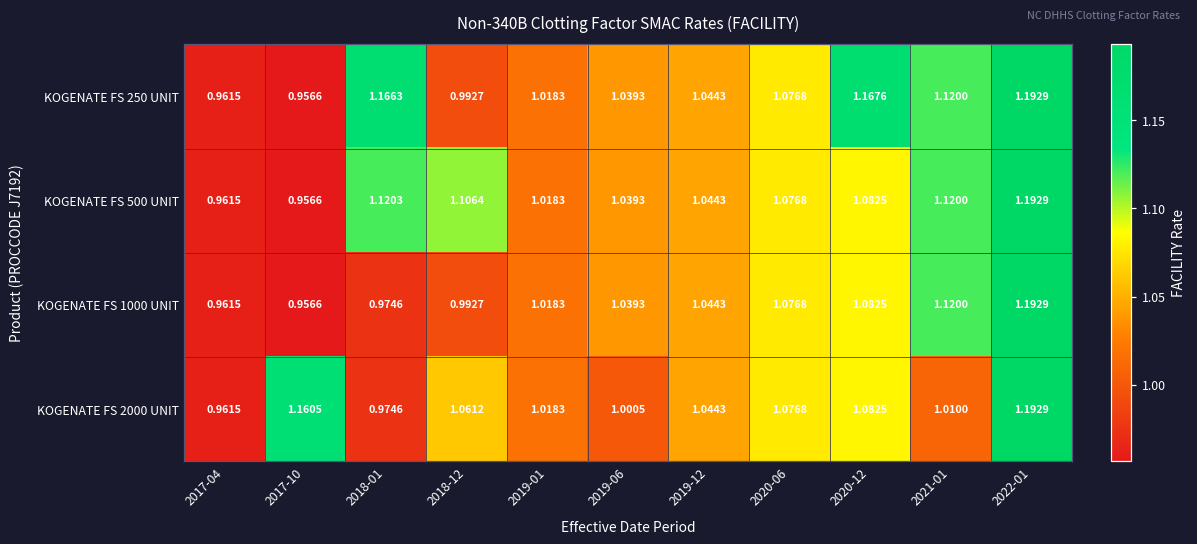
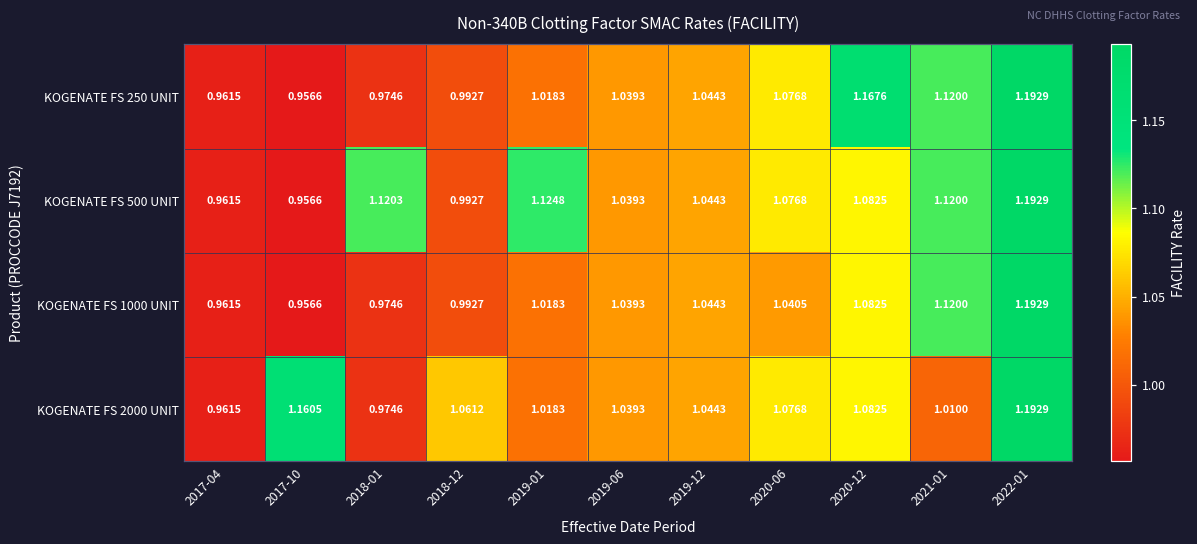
  {
    "KOGENATE FS 250 UNIT": {
      "2017-04": 0.9615,
      "2017-10": 0.9566,
-     "2018-01": 1.1663,
+     "2018-01": 0.9746,
      "2018-12": 0.9927,
      "2019-01": 1.0183,
      "2019-06": 1.0393,
      "2019-12": 1.0443,
      "2020-06": 1.0768,
      "2020-12": 1.1676,
      "2021-01": 1.1200,
      "2022-01": 1.1929
    },
    "KOGENATE FS 500 UNIT": {
      "2017-04": 0.9615,
      "2017-10": 0.9566,
      "2018-01": 1.1203,
-     "2018-12": 1.1064,
-     "2019-01": 1.0183,
+     "2018-12": 0.9927,
+     "2019-01": 1.1248,
      "2019-06": 1.0393,
      "2019-12": 1.0443,
      "2020-06": 1.0768,
      "2020-12": 1.0825,
      "2021-01": 1.1200,
      "2022-01": 1.1929
    },
    "KOGENATE FS 1000 UNIT": {
      "2017-04": 0.9615,
      "2017-10": 0.9566,
      "2018-01": 0.9746,
      "2018-12": 0.9927,
      "2019-01": 1.0183,
      "2019-06": 1.0393,
      "2019-12": 1.0443,
-     "2020-06": 1.0768,
+     "2020-06": 1.0405,
      "2020-12": 1.0825,
      "2021-01": 1.1200,
      "2022-01": 1.1929
    },
    "KOGENATE FS 2000 UNIT": {
      "2017-04": 0.9615,
      "2017-10": 1.1605,
      "2018-01": 0.9746,
      "2018-12": 1.0612,
      "2019-01": 1.0183,
-     "2019-06": 1.0005,
+     "2019-06": 1.0393,
      "2019-12": 1.0443,
      "2020-06": 1.0768,
      "2020-12": 1.0825,
      "2021-01": 1.0100,
      "2022-01": 1.1929
    }
  }
